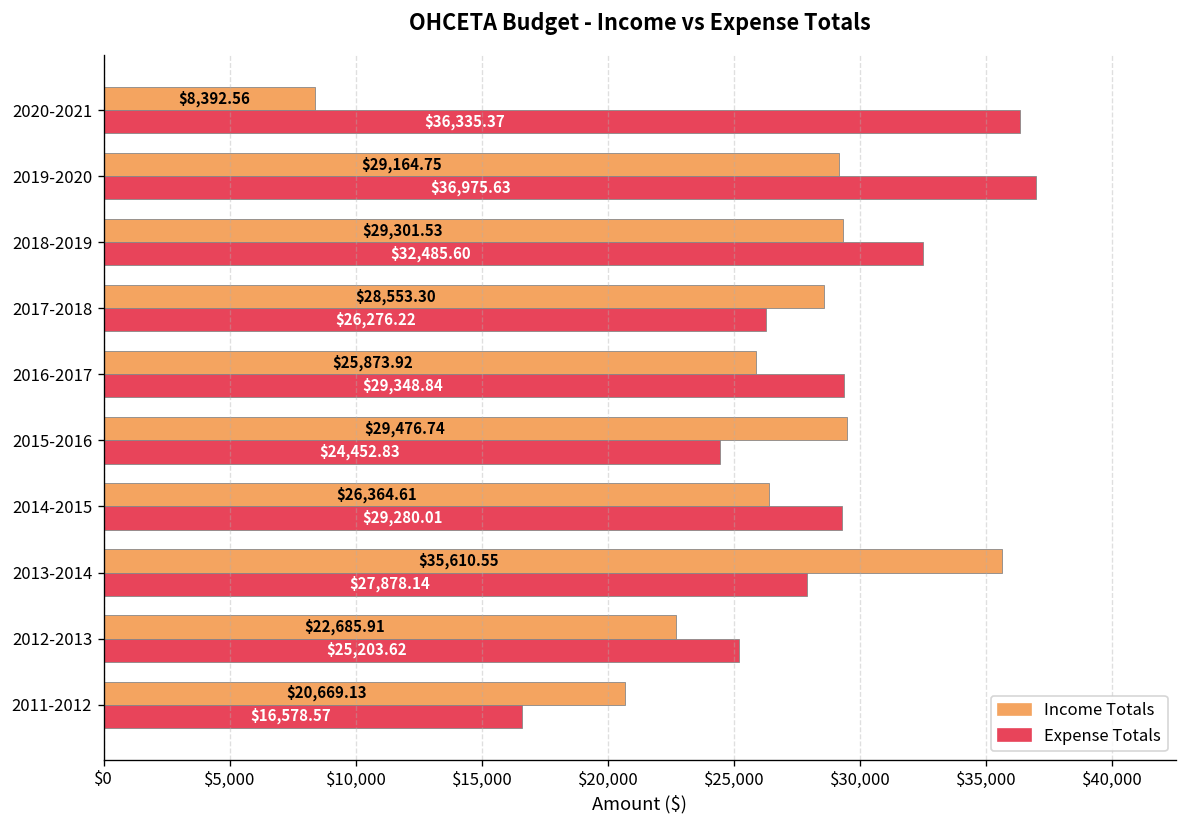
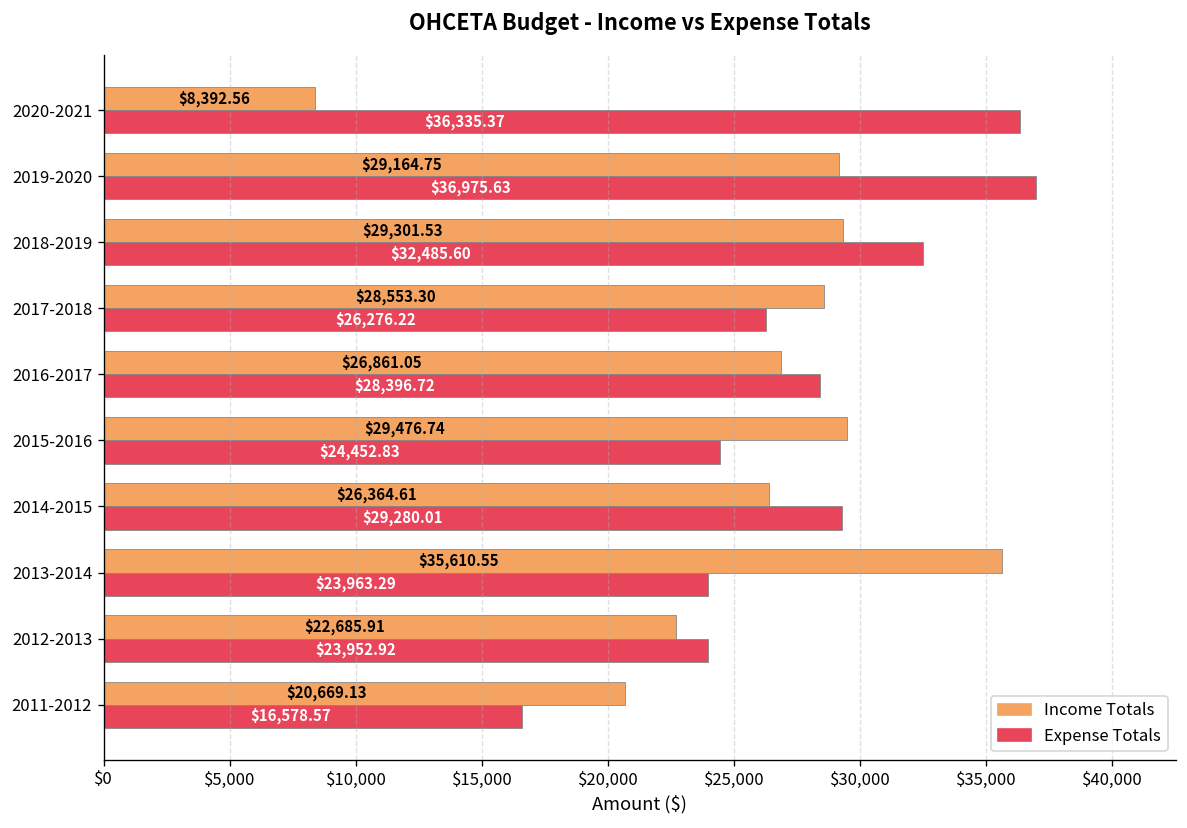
  {
    "Income Totals": {
      "2020-2021": "$8,392.56",
      "2019-2020": "$29,164.75",
      "2018-2019": "$29,301.53",
      "2017-2018": "$28,553.30",
-     "2016-2017": "$25,873.92",
+     "2016-2017": "$26,861.05",
      "2015-2016": "$29,476.74",
      "2014-2015": "$26,364.61",
      "2013-2014": "$35,610.55",
      "2012-2013": "$22,685.91",
      "2011-2012": "$20,669.13"
    },
    "Expense Totals": {
      "2020-2021": "$36,335.37",
      "2019-2020": "$36,975.63",
      "2018-2019": "$32,485.60",
      "2017-2018": "$26,276.22",
-     "2016-2017": "$29,348.84",
+     "2016-2017": "$28,396.72",
      "2015-2016": "$24,452.83",
      "2014-2015": "$29,280.01",
-     "2013-2014": "$27,878.14",
-     "2012-2013": "$25,203.62",
+     "2013-2014": "$23,963.29",
+     "2012-2013": "$23,952.92",
      "2011-2012": "$16,578.57"
    }
  }
